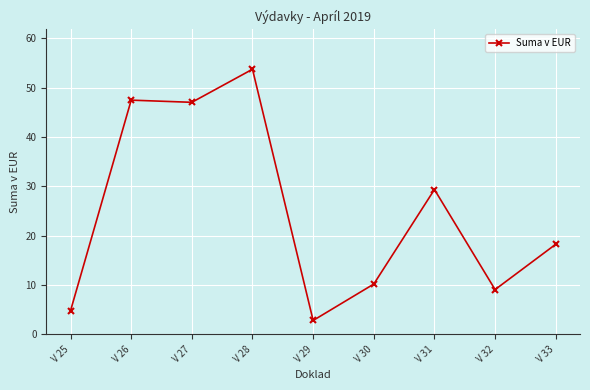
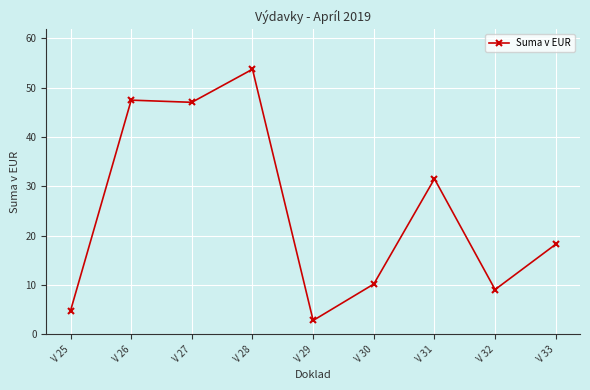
  {
    "V 25": 5,
    "V 26": 47,
    "V 27": 47,
    "V 28": 54,
    "V 29": 3,
    "V 30": 10,
-   "V 31": 29,
+   "V 31": 32,
    "V 32": 9,
    "V 33": 18
  }
